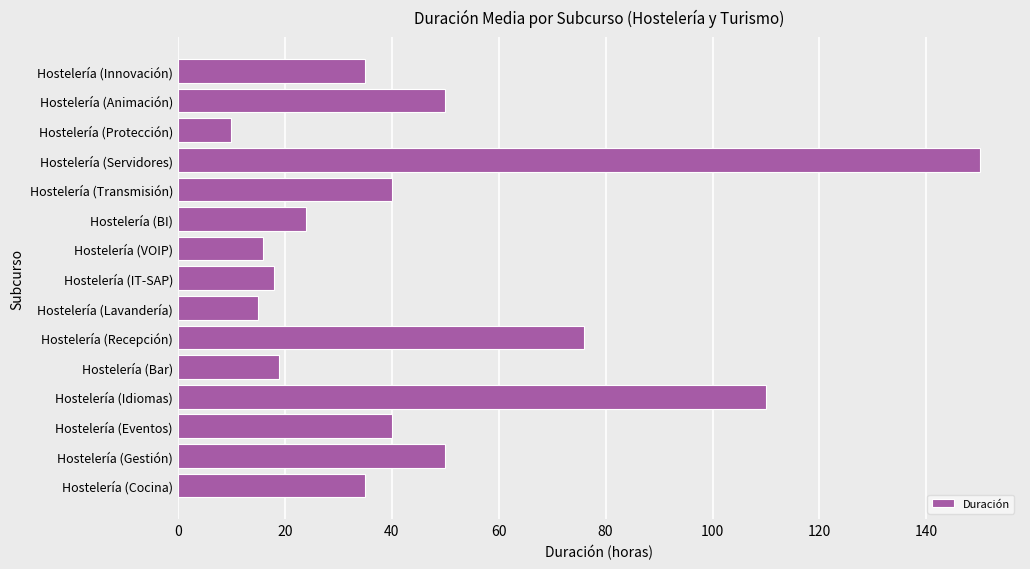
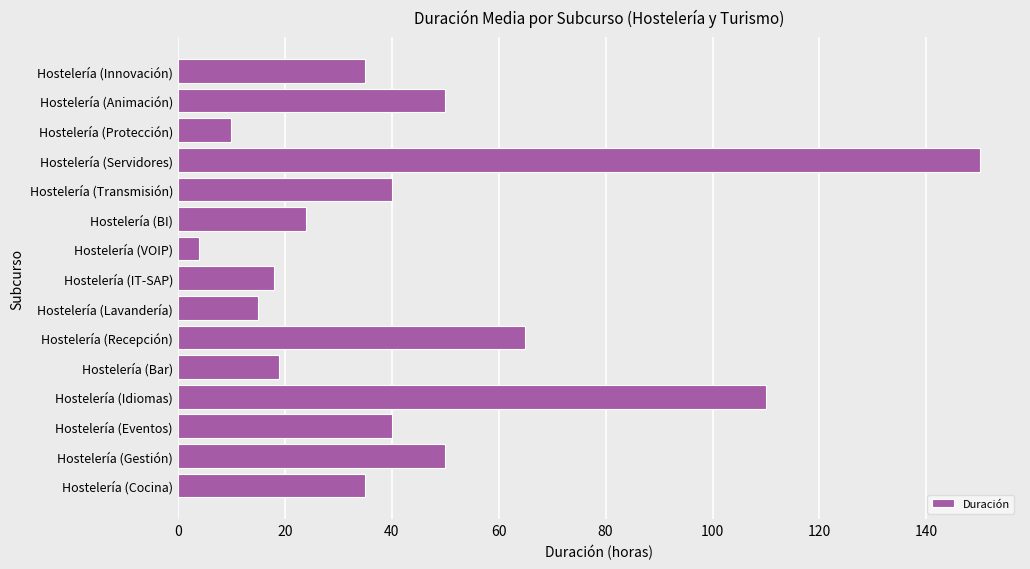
  {
    "Hostelería (Innovación)": 35,
    "Hostelería (Animación)": 50,
    "Hostelería (Protección)": 10,
    "Hostelería (Servidores)": 150,
    "Hostelería (Transmisión)": 40,
    "Hostelería (BI)": 24,
-   "Hostelería (VOIP)": 16,
+   "Hostelería (VOIP)": 4,
    "Hostelería (IT-SAP)": 18,
    "Hostelería (Lavandería)": 15,
-   "Hostelería (Recepción)": 76,
+   "Hostelería (Recepción)": 65,
    "Hostelería (Bar)": 19,
    "Hostelería (Idiomas)": 110,
    "Hostelería (Eventos)": 40,
    "Hostelería (Gestión)": 50,
    "Hostelería (Cocina)": 35
  }
